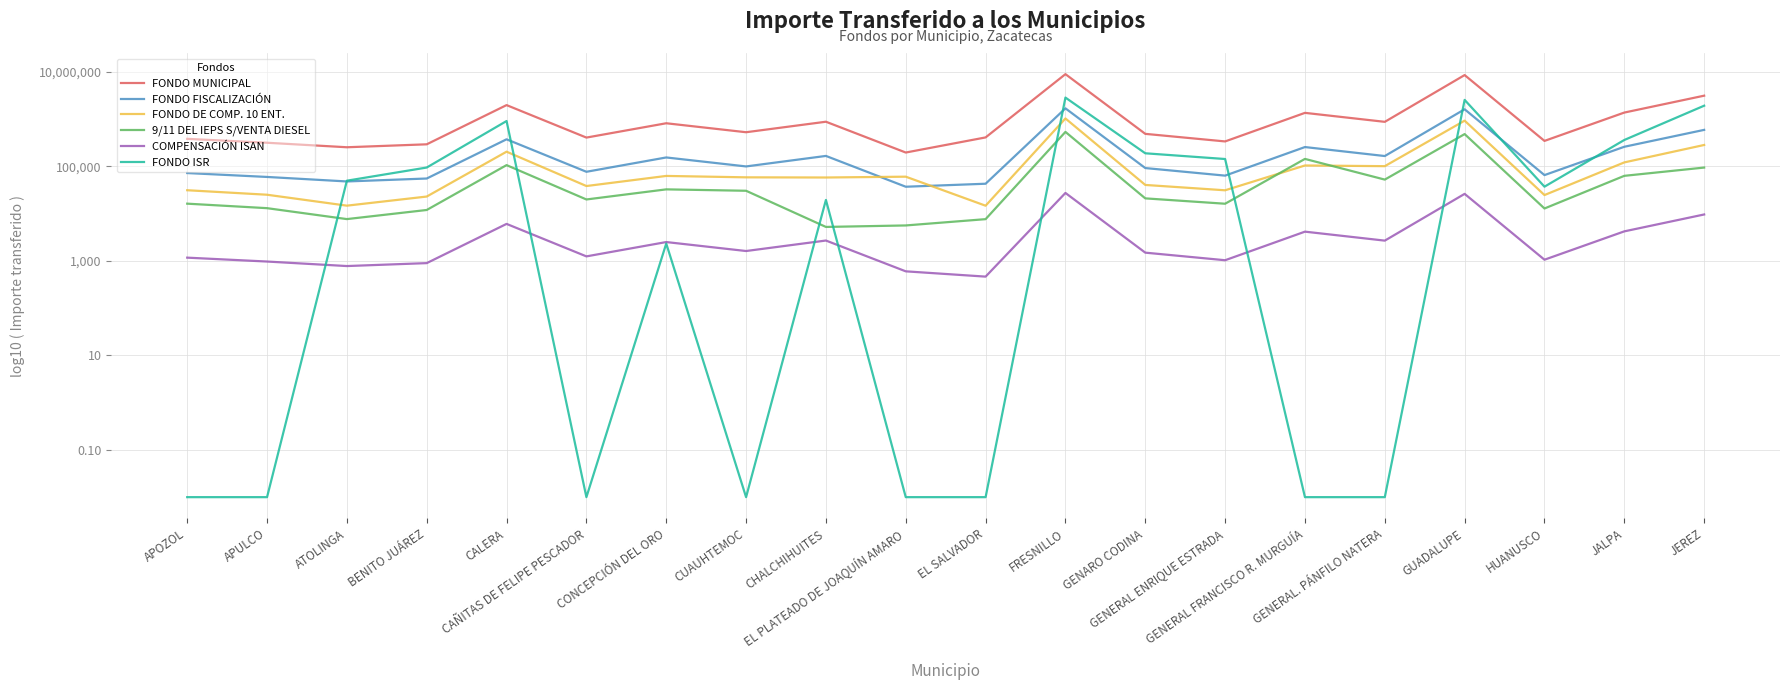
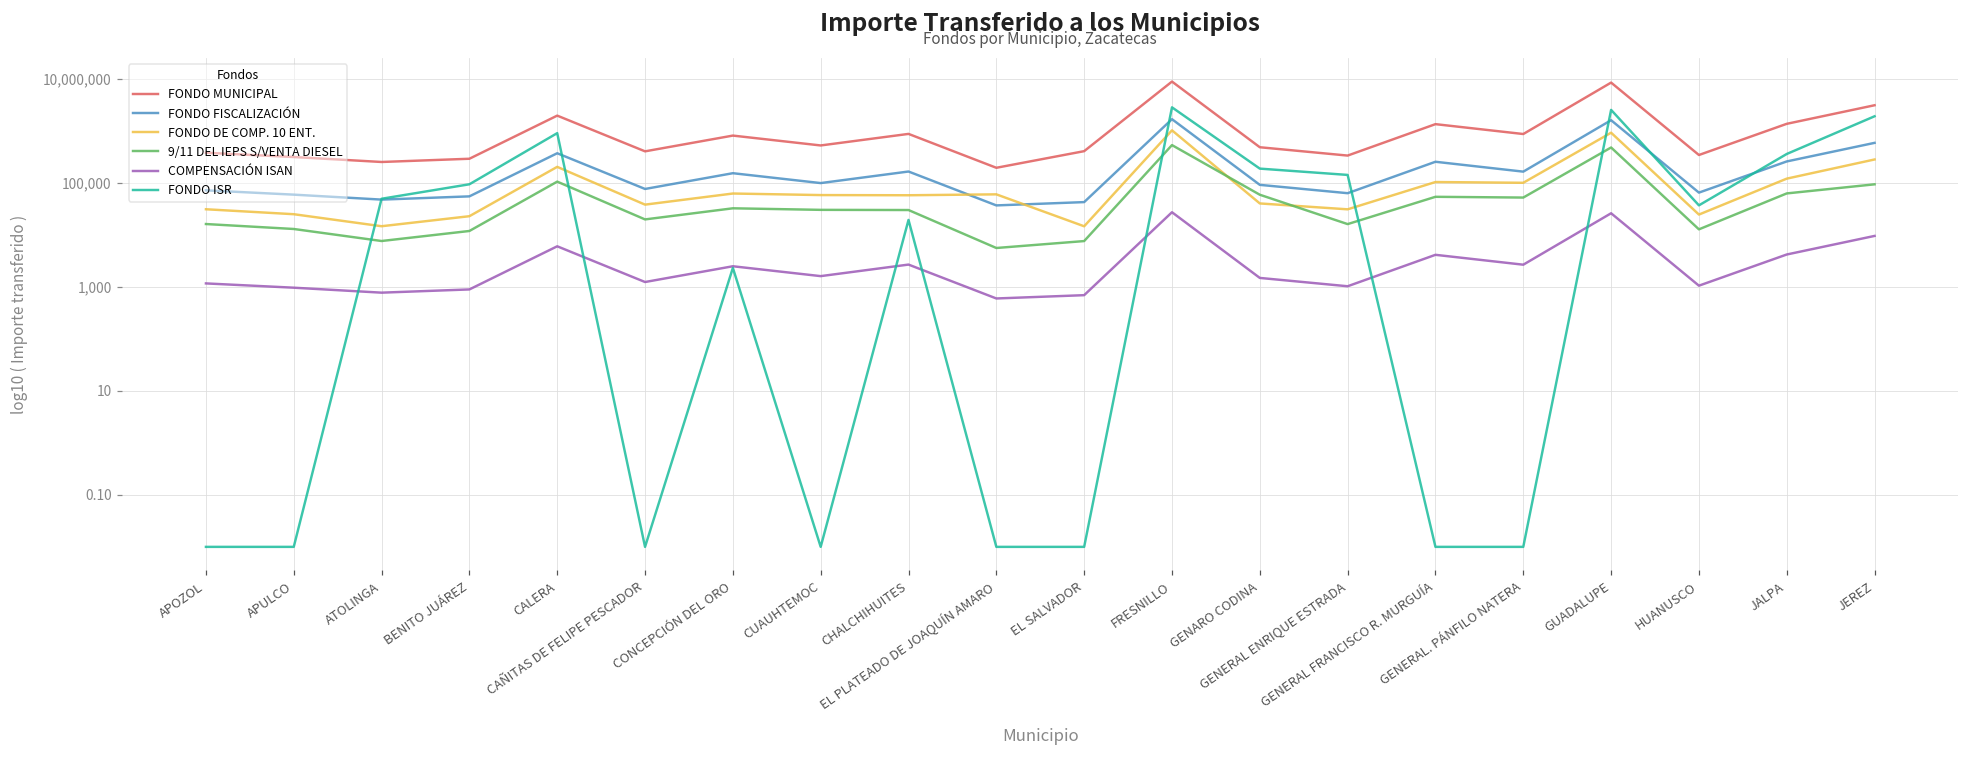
  {
    "FONDO MUNICIPAL": {
      "ATOLINGA": "300,000",
      "BENITO JUÁREZ": "300,000",
      "CALERA": "2,000,000",
      "CAÑITAS DE FELIPE PESCADOR": "400,000",
      "CONCEPCIÓN DEL ORO": "800,000",
      "CUAUHTEMOC": "500,000",
      "CHALCHIHUITES": "900,000",
      "EL PLATEADO DE JOAQUÍN AMARO": "200,000",
      "EL SALVADOR": "400,000",
      "FRESNILLO": "9,000,000",
      "GENARO CODINA": "500,000",
      "GENERAL ENRIQUE ESTRADA": "300,000",
      "GENERAL FRANCISCO R. MURGUÍA": "1,400,000",
      "GENERAL. PÁNFILO NATERA": "900,000",
      "GUADALUPE": "9,000,000",
      "HUANUSCO": "300,000",
      "JALPA": "1,400,000",
      "JEREZ": "3,000,000"
    },
    "FONDO FISCALIZACIÓN": {
      "APOZOL": "70,000",
      "APULCO": "60,000",
      "BENITO JUÁREZ": "60,000",
      "CALERA": "400,000",
      "CAÑITAS DE FELIPE PESCADOR": "80,000",
      "CONCEPCIÓN DEL ORO": "160,000",
      "CUAUHTEMOC": "100,000",
      "CHALCHIHUITES": "170,000",
      "EL PLATEADO DE JOAQUÍN AMARO": "40,000",
      "EL SALVADOR": "40,000",
      "FRESNILLO": "1,700,000",
      "GENARO CODINA": "90,000",
      "GENERAL ENRIQUE ESTRADA": "60,000",
      "GENERAL FRANCISCO R. MURGUÍA": "300,000",
      "GENERAL. PÁNFILO NATERA": "170,000",
      "GUADALUPE": "1,600,000",
      "HUANUSCO": "70,000",
      "JALPA": "300,000",
      "JEREZ": "600,000"
    },
    "FONDO DE COMP. 10 ENT.": {
      "APOZOL": "30,000",
      "APULCO": "30,000",
      "ATOLINGA": "15,000",
      "BENITO JUÁREZ": "20,000",
      "CALERA": "200,000",
      "CAÑITAS DE FELIPE PESCADOR": "40,000",
      "CONCEPCIÓN DEL ORO": "60,000",
      "CUAUHTEMOC": "60,000",
      "CHALCHIHUITES": "60,000",
      "EL PLATEADO DE JOAQUÍN AMARO": "60,000",
      "EL SALVADOR": "15,000",
      "FRESNILLO": "1,000,000",
      "GENARO CODINA": "40,000",
      "GENERAL ENRIQUE ESTRADA": "30,000",
      "GENERAL FRANCISCO R. MURGUÍA": "100,000",
      "GENERAL. PÁNFILO NATERA": "100,000",
      "GUADALUPE": "900,000",
      "HUANUSCO": "20,000",
      "JALPA": "120,000",
      "JEREZ": "300,000"
    },
    "9/11 DEL IEPS S/VENTA DIESEL": {
      "APOZOL": "16,000",
      "APULCO": "13,000",
      "ATOLINGA": "8,000",
      "BENITO JUÁREZ": "12,000",
      "CALERA": "110,000",
      "CAÑITAS DE FELIPE PESCADOR": "20,000",
      "CONCEPCIÓN DEL ORO": "30,000",
      "CUAUHTEMOC": "30,000",
-     "CHALCHIHUITES": "5,000",
+     "CHALCHIHUITES": "30,000",
      "EL PLATEADO DE JOAQUÍN AMARO": "6,000",
      "EL SALVADOR": "8,000",
      "FRESNILLO": "500,000",
-     "GENARO CODINA": "20,000",
+     "GENARO CODINA": "60,000",
      "GENERAL ENRIQUE ESTRADA": "16,000",
-     "GENERAL FRANCISCO R. MURGUÍA": "140,000",
+     "GENERAL FRANCISCO R. MURGUÍA": "50,000",
      "GENERAL. PÁNFILO NATERA": "50,000",
      "GUADALUPE": "500,000",
      "HUANUSCO": "13,000",
      "JALPA": "60,000",
      "JEREZ": "90,000"
    },
    "COMPENSACIÓN ISAN": {
      "APOZOL": "1,200",
      "APULCO": "1,000",
      "ATOLINGA": "800",
      "BENITO JUÁREZ": "900",
      "CALERA": "6,000",
      "CAÑITAS DE FELIPE PESCADOR": "1,300",
      "CUAUHTEMOC": "1,600",
      "CHALCHIHUITES": "3,000",
      "EL PLATEADO DE JOAQUÍN AMARO": "600",
-     "EL SALVADOR": "500",
+     "EL SALVADOR": "700",
      "FRESNILLO": "30,000",
      "GENARO CODINA": "1,500",
      "GENERAL ENRIQUE ESTRADA": "1,000",
      "GENERAL FRANCISCO R. MURGUÍA": "4,000",
      "GENERAL. PÁNFILO NATERA": "3,000",
      "GUADALUPE": "30,000",
      "HUANUSCO": "1,100",
      "JALPA": "4,000",
      "JEREZ": "10,000"
    },
    "FONDO ISR": {
      "APOZOL": "0.010",
      "APULCO": "0.010",
      "BENITO JUÁREZ": "100,000",
      "CALERA": "900,000",
      "CAÑITAS DE FELIPE PESCADOR": "0.010",
      "CUAUHTEMOC": "0.010",
      "CHALCHIHUITES": "20,000",
      "EL PLATEADO DE JOAQUÍN AMARO": "0.010",
      "EL SALVADOR": "0.010",
      "FRESNILLO": "3,000,000",
      "GENARO CODINA": "190,000",
      "GENERAL ENRIQUE ESTRADA": "140,000",
      "GENERAL FRANCISCO R. MURGUÍA": "0.010",
      "GENERAL. PÁNFILO NATERA": "0.010",
      "GUADALUPE": "3,000,000",
      "HUANUSCO": "40,000",
      "JALPA": "400,000",
      "JEREZ": "1,900,000"
    }
  }
